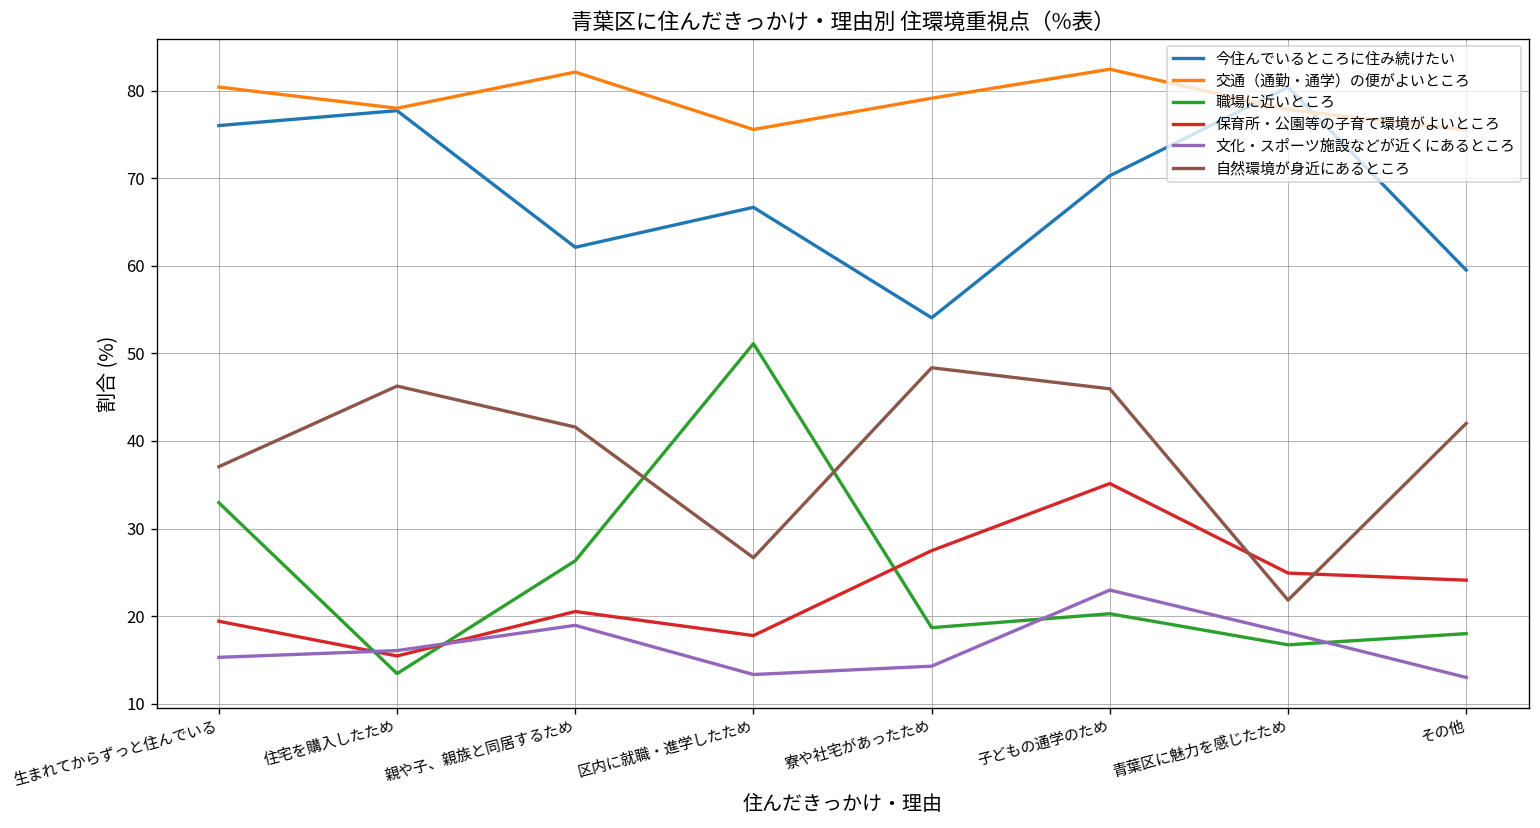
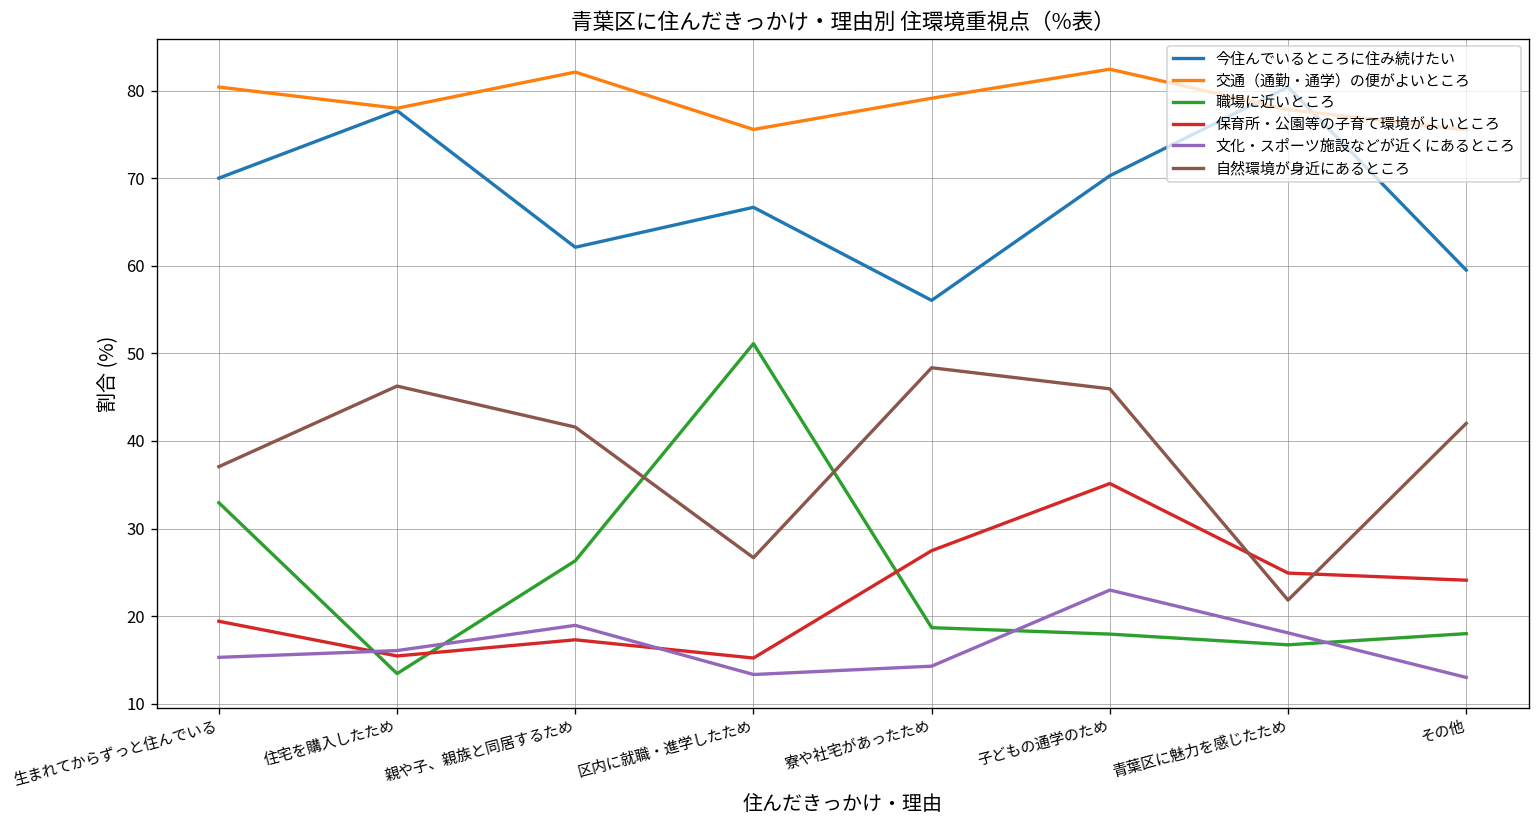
  {
    "今住んでいるところに住み続けたい": {
-     "生まれてからずっと住んでいる": 76,
+     "生まれてからずっと住んでいる": 70,
      "親や子、親族と同居するため": 62,
      "区内に就職・進学したため": 67,
-     "寮や社宅があったため": 54,
+     "寮や社宅があったため": 56,
      "子どもの通学のため": 70,
      "その他": 60
    },
    "交通（通勤・通学）の便がよいところ": {
      "生まれてからずっと住んでいる": 80,
      "親や子、親族と同居するため": 82,
      "区内に就職・進学したため": 76,
      "寮や社宅があったため": 79,
      "子どもの通学のため": 82
    },
    "職場に近いところ": {
      "生まれてからずっと住んでいる": 33,
      "住宅を購入したため": 13,
      "親や子、親族と同居するため": 26,
      "区内に就職・進学したため": 51,
      "寮や社宅があったため": 19,
-     "子どもの通学のため": 20,
+     "子どもの通学のため": 18,
      "青葉区に魅力を感じたため": 17,
      "その他": 18
    },
    "保育所・公園等の子育て環境がよいところ": {
      "生まれてからずっと住んでいる": 19,
      "住宅を購入したため": 15,
-     "親や子、親族と同居するため": 21,
-     "区内に就職・進学したため": 18,
+     "親や子、親族と同居するため": 17,
+     "区内に就職・進学したため": 15,
      "寮や社宅があったため": 27,
      "子どもの通学のため": 35,
      "青葉区に魅力を感じたため": 25,
      "その他": 24
    },
    "文化・スポーツ施設などが近くにあるところ": {
      "生まれてからずっと住んでいる": 15,
      "住宅を購入したため": 16,
      "親や子、親族と同居するため": 19,
      "区内に就職・進学したため": 13,
      "寮や社宅があったため": 14,
      "子どもの通学のため": 23,
      "青葉区に魅力を感じたため": 18,
      "その他": 13
    },
    "自然環境が身近にあるところ": {
      "生まれてからずっと住んでいる": 37,
      "住宅を購入したため": 46,
      "親や子、親族と同居するため": 42,
      "区内に就職・進学したため": 27,
      "寮や社宅があったため": 48,
      "子どもの通学のため": 46,
      "青葉区に魅力を感じたため": 22,
      "その他": 42
    }
  }
